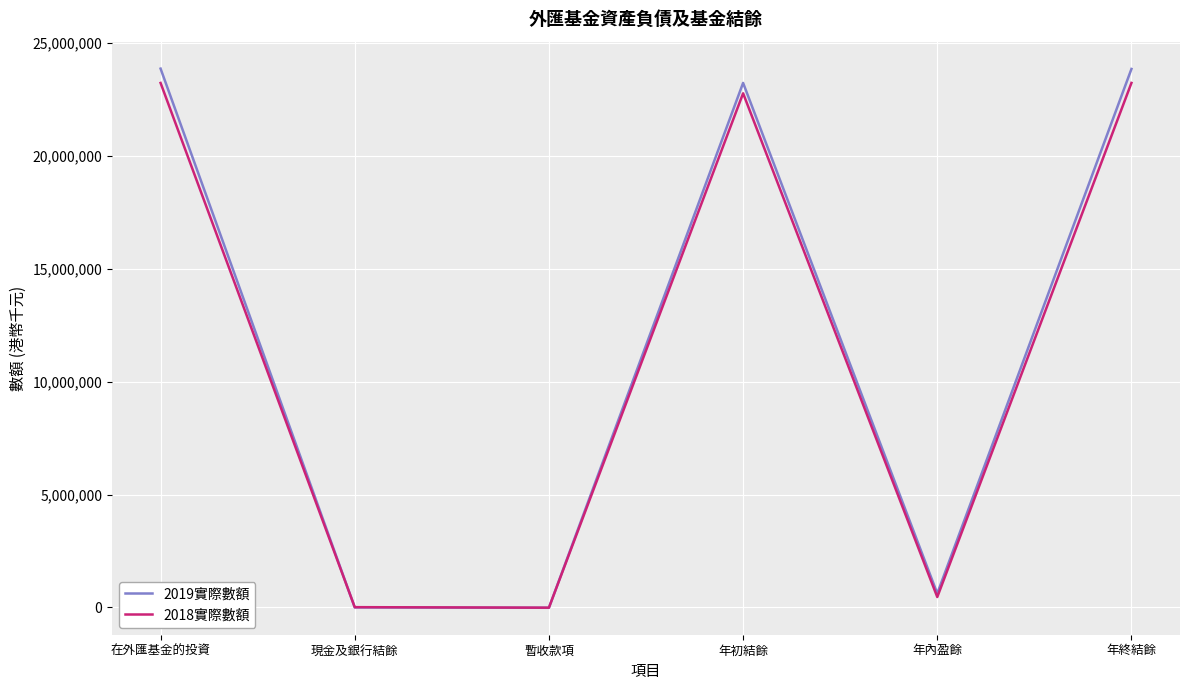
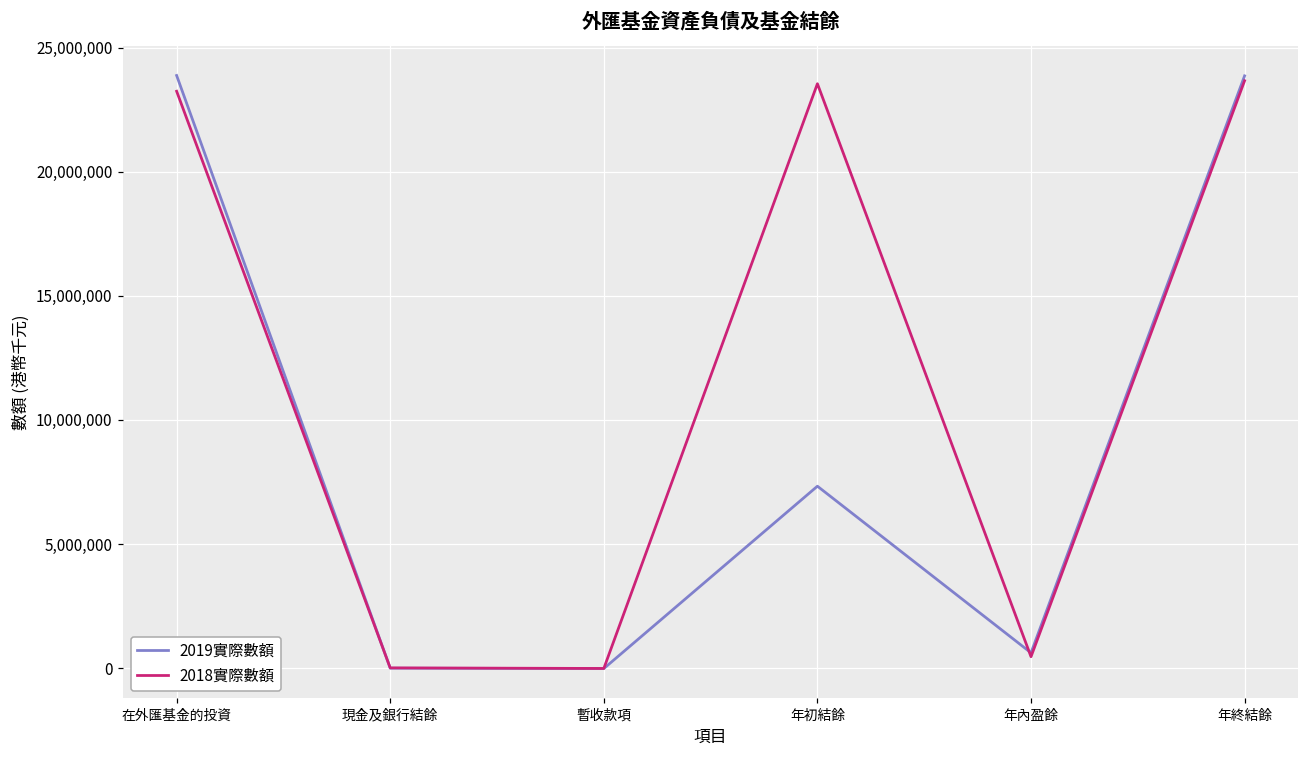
  {
    "2019實際數額": {
      "在外匯基金的投資": "23,900,000",
-     "年初結餘": "23,200,000",
+     "年初結餘": "7,300,000",
      "年內盈餘": "600,000",
      "年終結餘": "23,900,000"
    },
    "2018實際數額": {
      "在外匯基金的投資": "23,200,000",
-     "年初結餘": "22,800,000",
+     "年初結餘": "23,500,000",
      "年內盈餘": "500,000",
-     "年終結餘": "23,200,000"
+     "年終結餘": "23,700,000"
    }
  }
